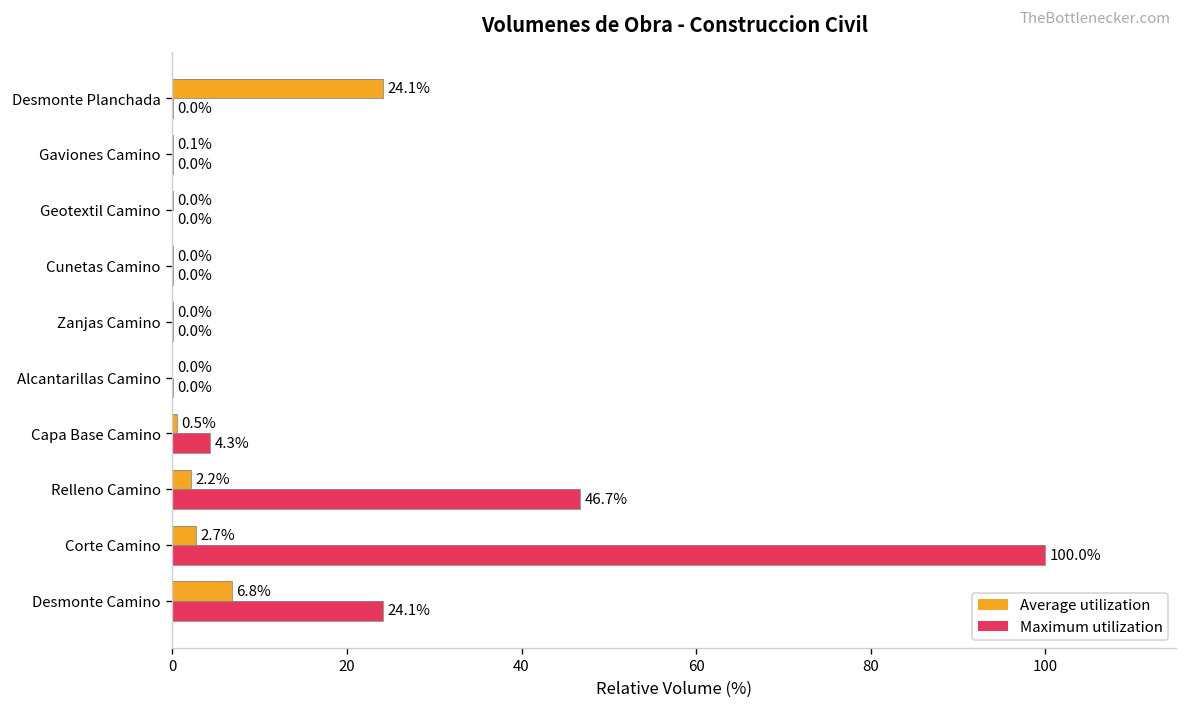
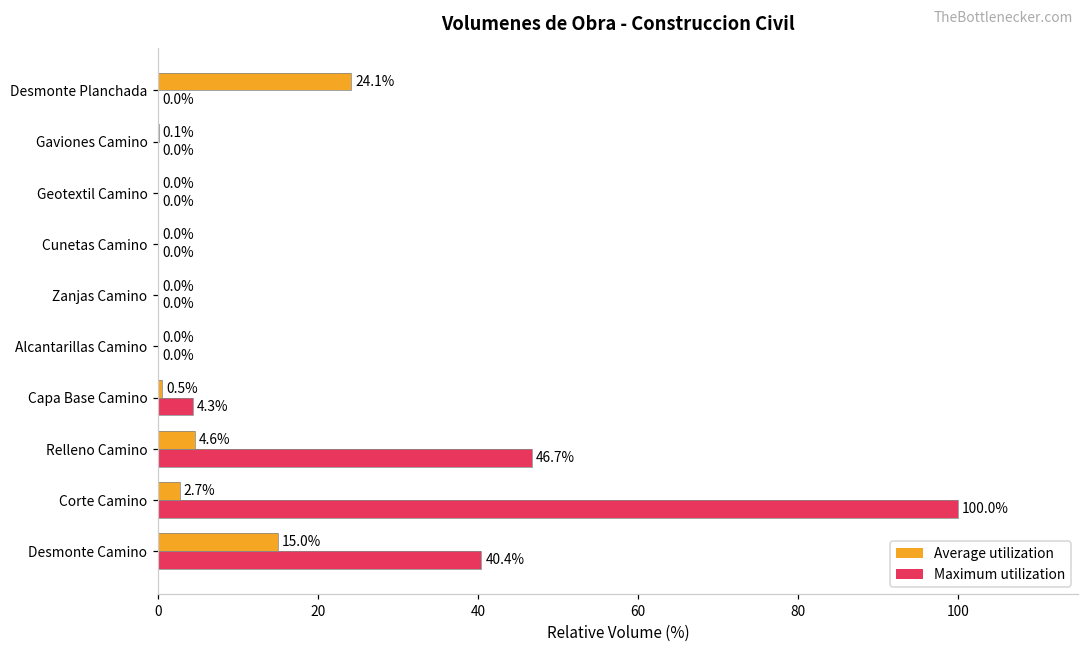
  {
    "Average utilization": {
      "Desmonte Planchada": "24.1%",
      "Gaviones Camino": "0.1%",
      "Geotextil Camino": "0.0%",
      "Cunetas Camino": "0.0%",
      "Zanjas Camino": "0.0%",
      "Alcantarillas Camino": "0.0%",
      "Capa Base Camino": "0.5%",
-     "Relleno Camino": "2.2%",
+     "Relleno Camino": "4.6%",
      "Corte Camino": "2.7%",
-     "Desmonte Camino": "6.8%"
+     "Desmonte Camino": "15.0%"
    },
    "Maximum utilization": {
      "Desmonte Planchada": "0.0%",
      "Gaviones Camino": "0.0%",
      "Geotextil Camino": "0.0%",
      "Cunetas Camino": "0.0%",
      "Zanjas Camino": "0.0%",
      "Alcantarillas Camino": "0.0%",
      "Capa Base Camino": "4.3%",
      "Relleno Camino": "46.7%",
      "Corte Camino": "100.0%",
-     "Desmonte Camino": "24.1%"
+     "Desmonte Camino": "40.4%"
    }
  }
